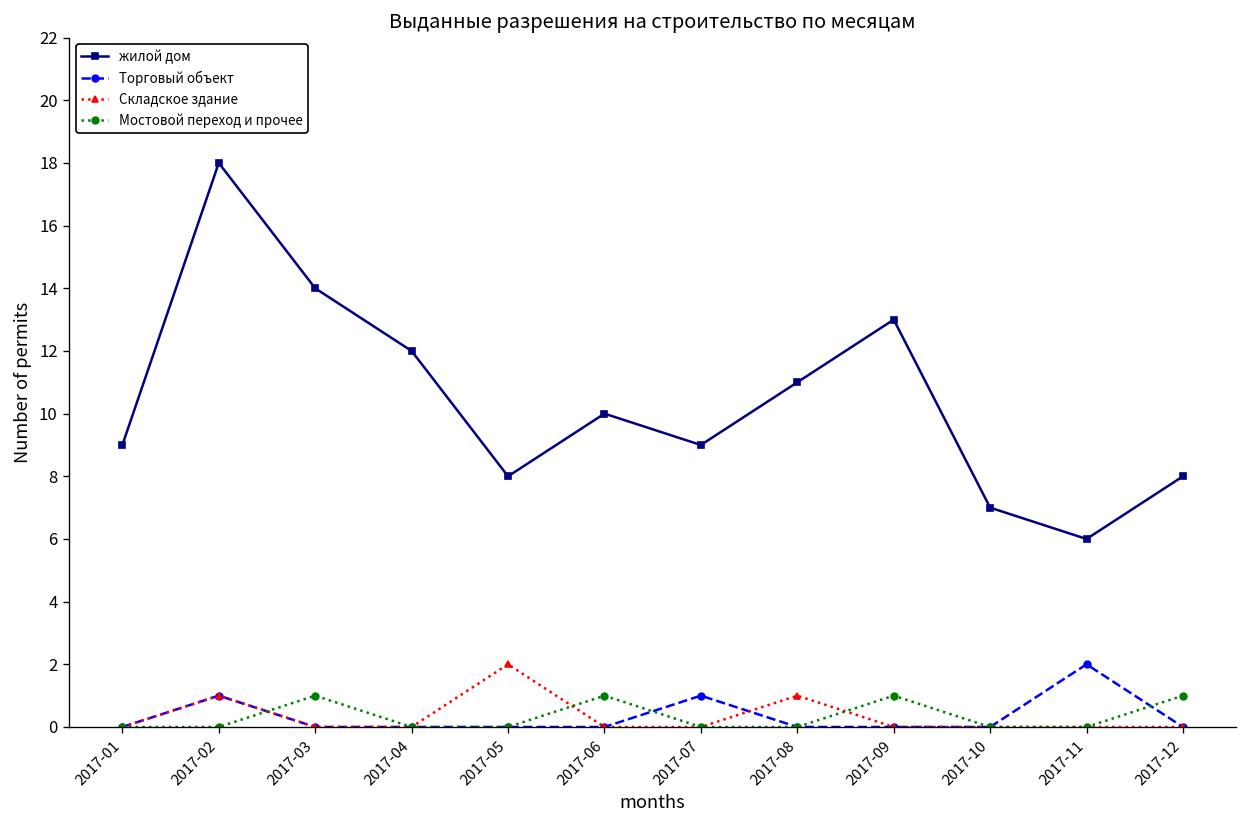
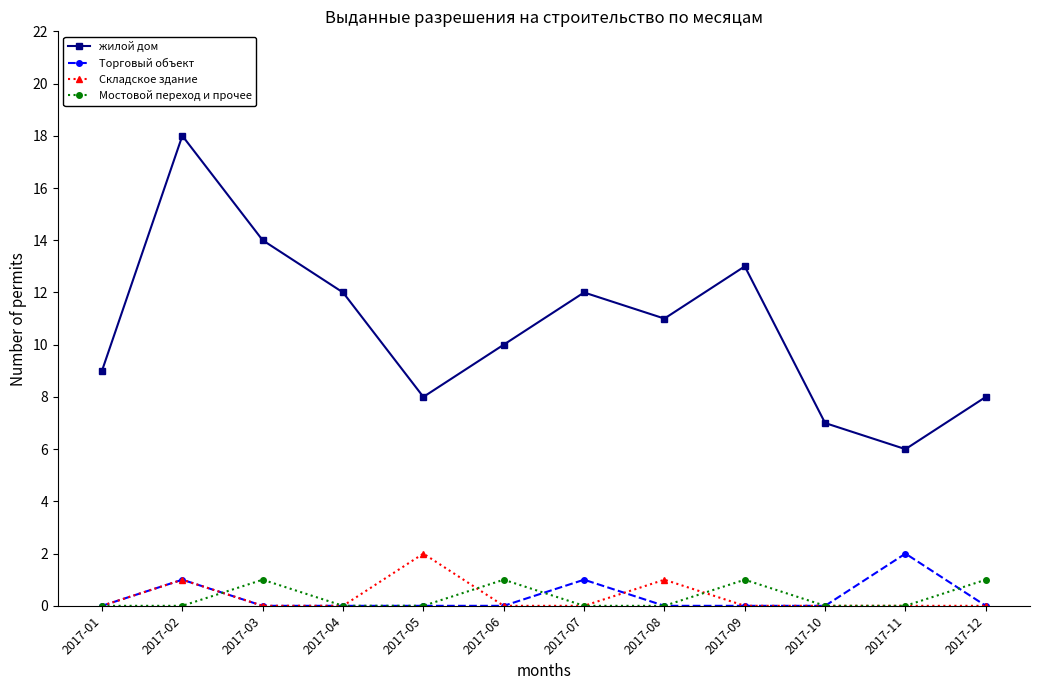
  {
    "жилой дом": {
      "2017-01": 9,
      "2017-02": 18,
      "2017-03": 14,
      "2017-04": 12,
      "2017-05": 8,
      "2017-06": 10,
-     "2017-07": 9,
+     "2017-07": 12,
      "2017-08": 11,
      "2017-09": 13,
      "2017-10": 7,
      "2017-11": 6,
      "2017-12": 8
    },
    "Торговый объект": {
      "2017-07": 1,
      "2017-11": 2
    },
    "Складское здание": {
      "2017-05": 2,
      "2017-08": 1
    },
    "Мостовой переход и прочее": {
      "2017-02": 0,
      "2017-03": 1,
      "2017-06": 1,
      "2017-09": 1,
      "2017-12": 1
    }
  }
